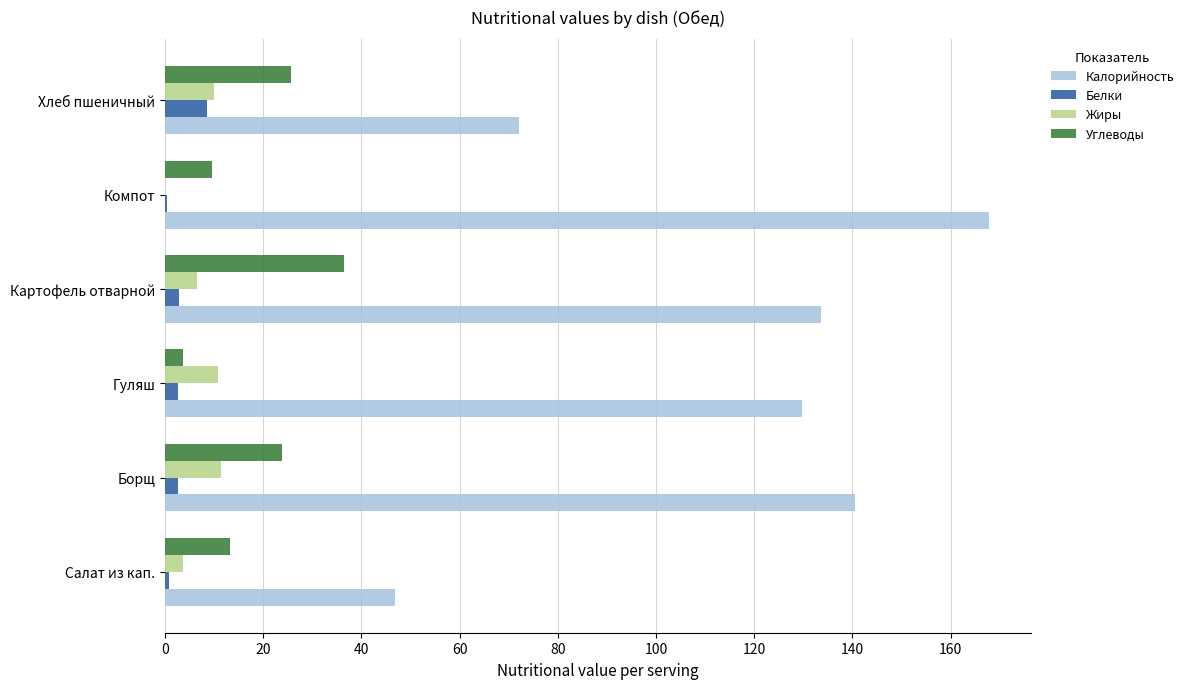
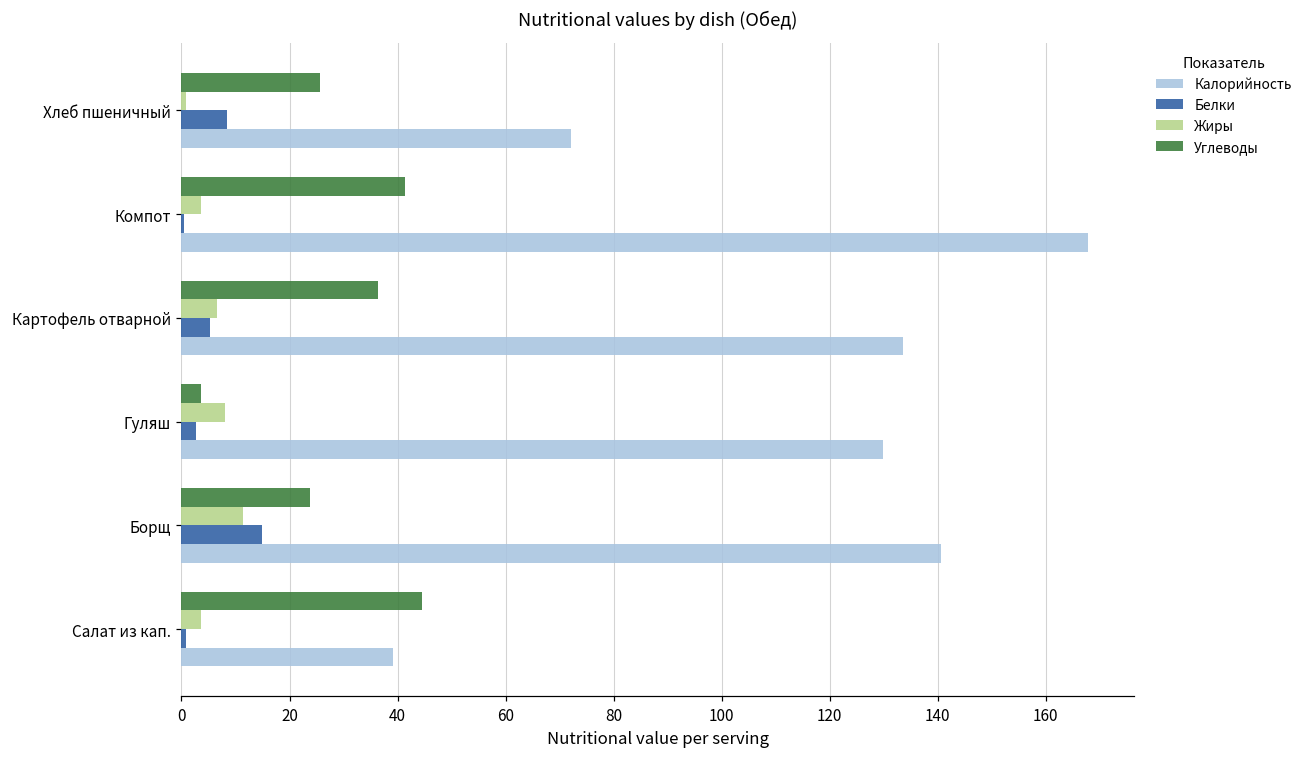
  {
    "Калорийность": {
      "Хлеб пшеничный": 72,
      "Компот": 168,
      "Картофель отварной": 134,
      "Гуляш": 130,
      "Борщ": 141,
-     "Салат из кап.": 47
+     "Салат из кап.": 39
    },
    "Белки": {
      "Хлеб пшеничный": 9,
-     "Картофель отварной": 3,
+     "Картофель отварной": 5,
      "Гуляш": 3,
-     "Борщ": 3,
+     "Борщ": 15,
      "Салат из кап.": 1
    },
    "Жиры": {
-     "Хлеб пшеничный": 10,
-     "Компот": 0,
+     "Хлеб пшеничный": 1,
+     "Компот": 4,
      "Картофель отварной": 7,
-     "Гуляш": 11,
+     "Гуляш": 8,
      "Борщ": 11,
      "Салат из кап.": 4
    },
    "Углеводы": {
      "Хлеб пшеничный": 26,
-     "Компот": 10,
+     "Компот": 41,
      "Картофель отварной": 36,
      "Гуляш": 4,
      "Борщ": 24,
-     "Салат из кап.": 13
+     "Салат из кап.": 45
    }
  }
